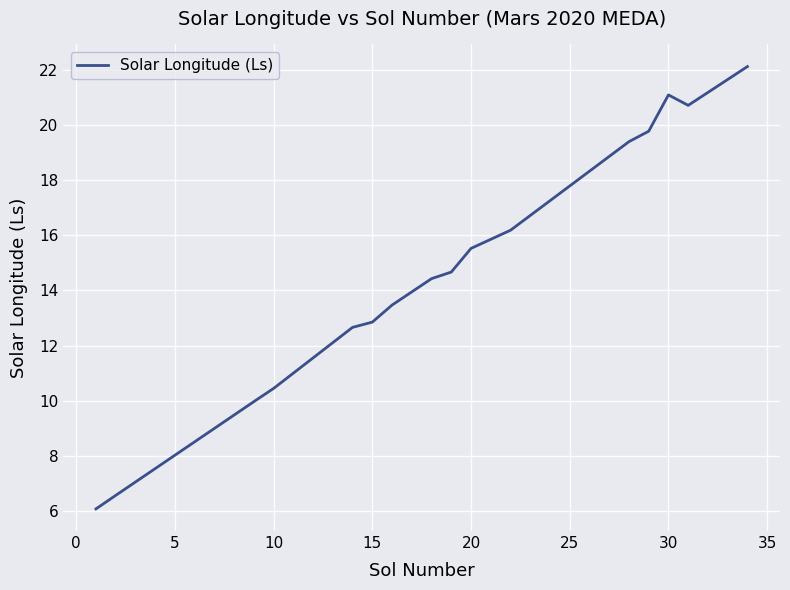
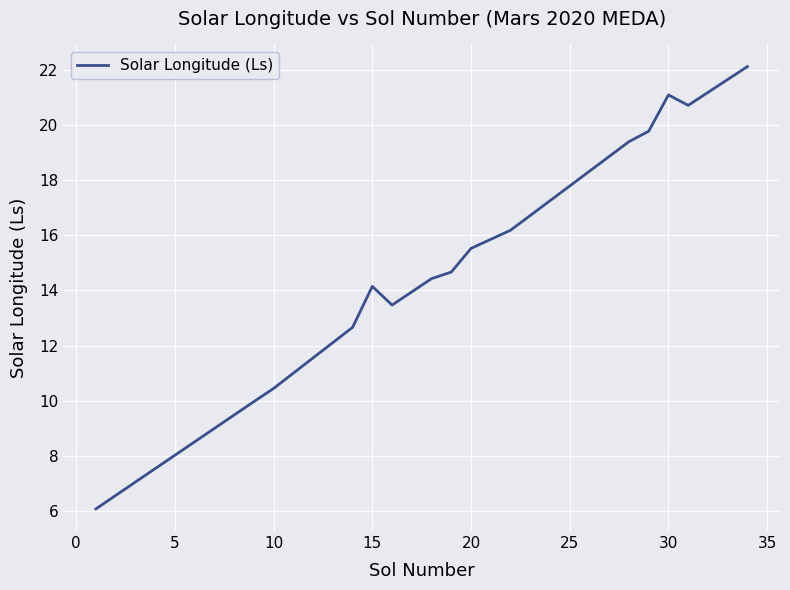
  {
    "10": 10.4,
-   "15": 12.9,
+   "15": 14.2,
    "20": 15.5,
    "30": 21.1
  }
